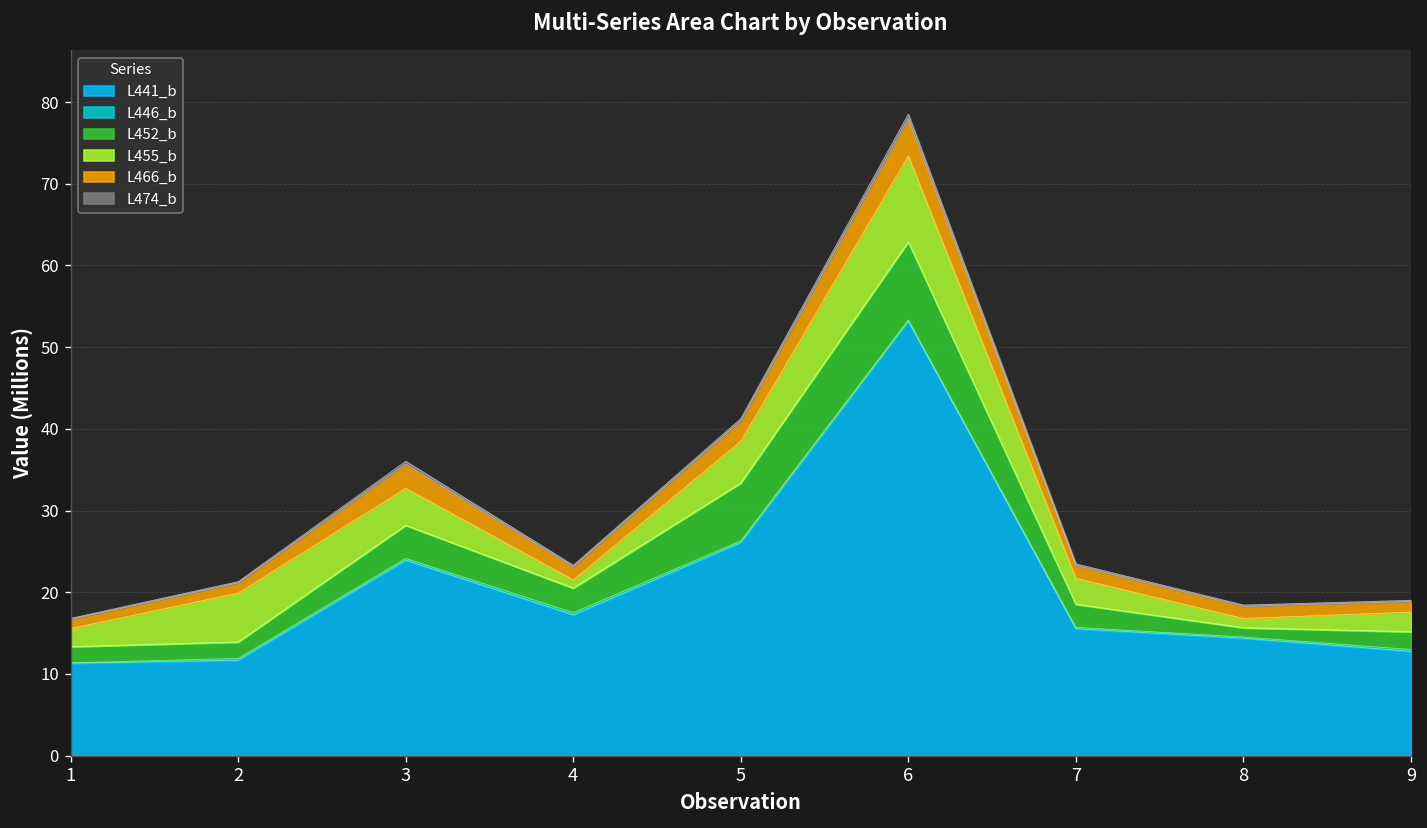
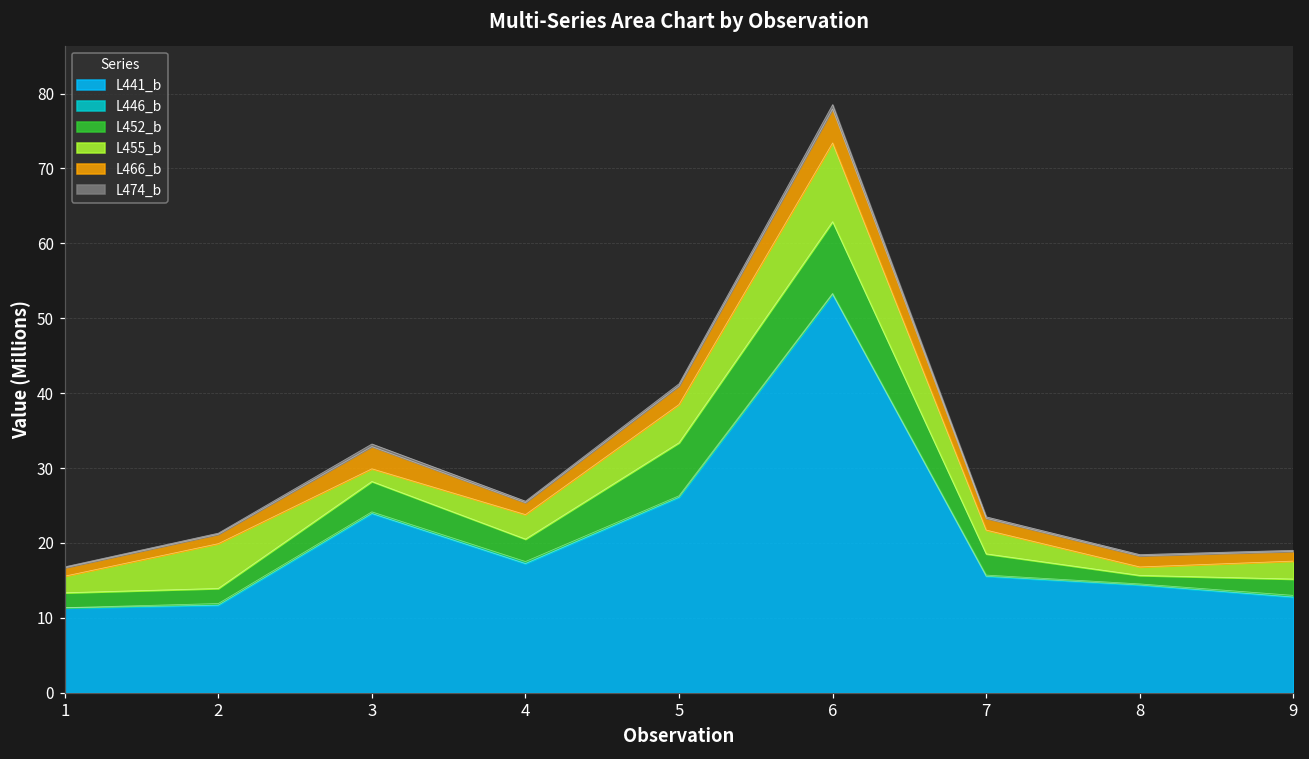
  {
    "L452_b": {
      "1": 2,
      "2": 2,
      "3": 4,
      "4": 3,
      "5": 7,
      "6": 10,
      "7": 3,
      "8": 1,
      "9": 2
    },
    "L455_b": {
      "1": 2,
      "2": 6,
-     "3": 5,
-     "4": 1,
+     "3": 2,
+     "4": 3,
      "5": 5,
      "6": 11,
      "7": 3,
      "8": 1,
      "9": 2
    },
    "L466_b": {
      "6": 5
    },
    "L474_b": {
      "6": 1
    }
  }
